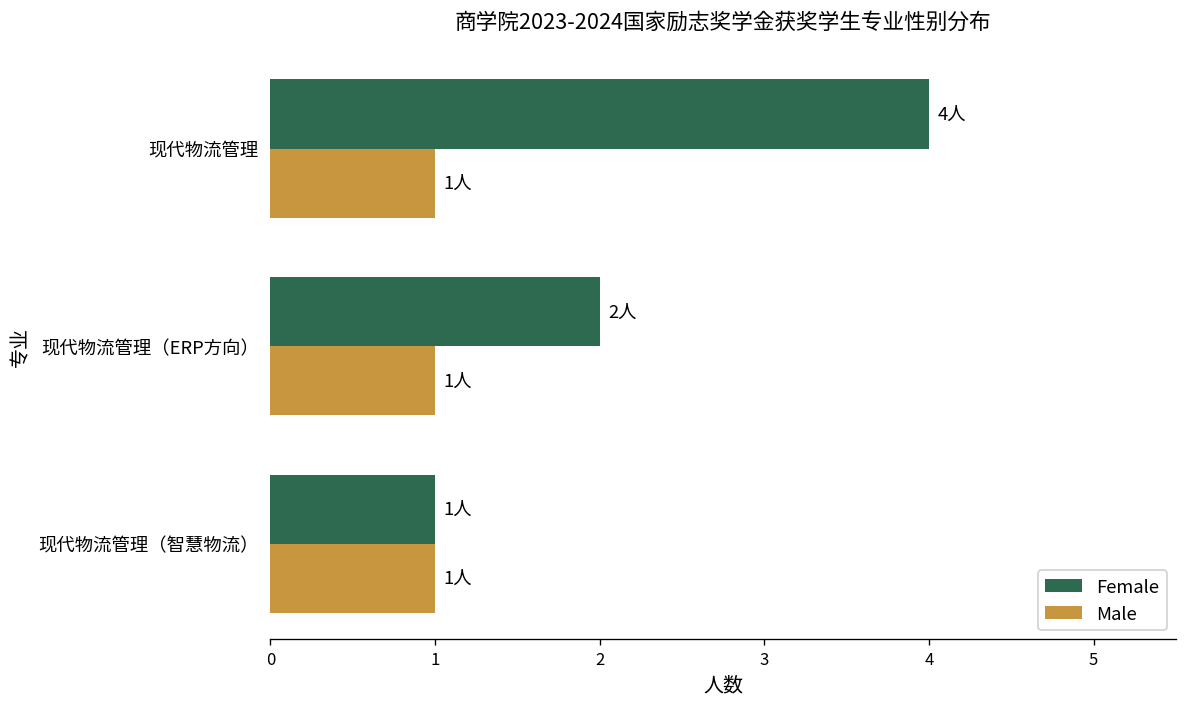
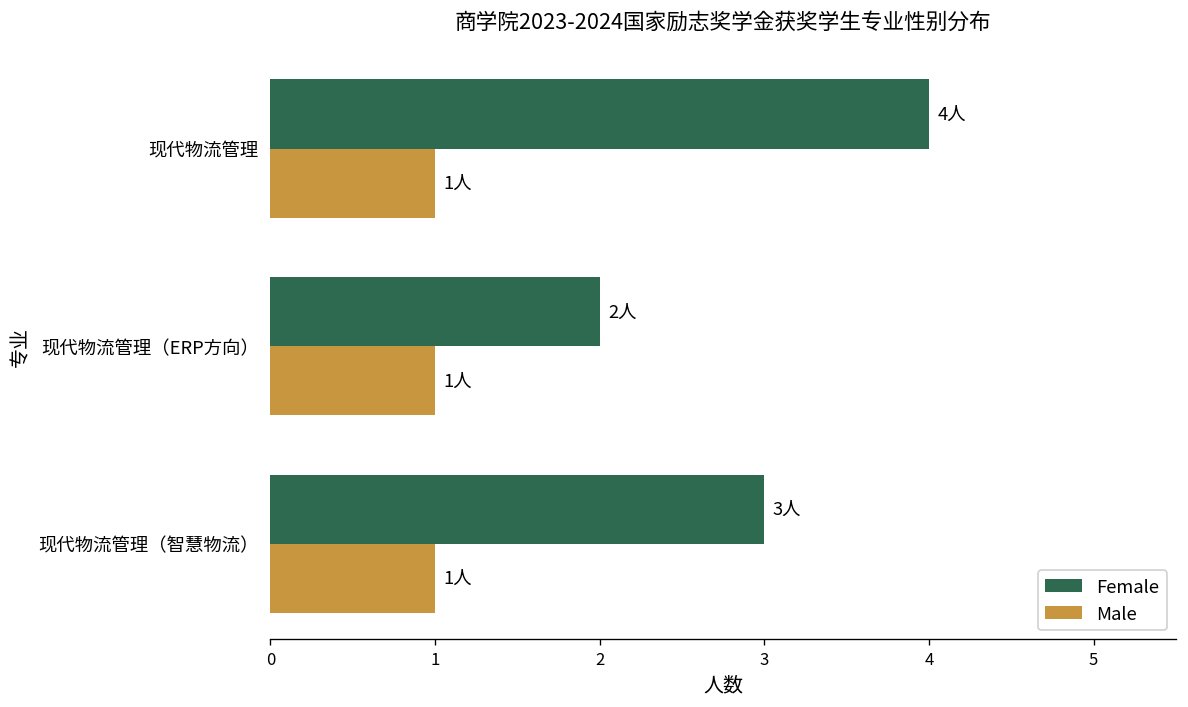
  {
    "Female": {
      "现代物流管理": "4人",
      "现代物流管理（ERP方向）": "2人",
-     "现代物流管理（智慧物流）": "1人"
+     "现代物流管理（智慧物流）": "3人"
    },
    "Male": {
      "现代物流管理": "1人",
      "现代物流管理（ERP方向）": "1人",
      "现代物流管理（智慧物流）": "1人"
    }
  }
